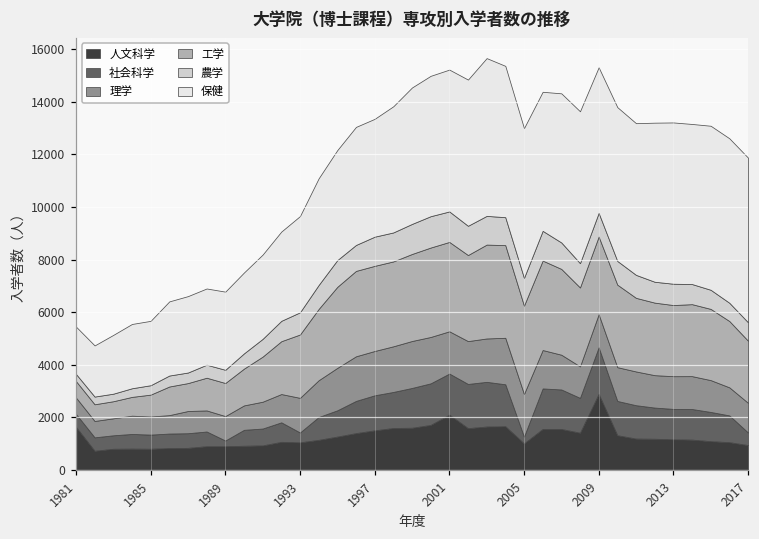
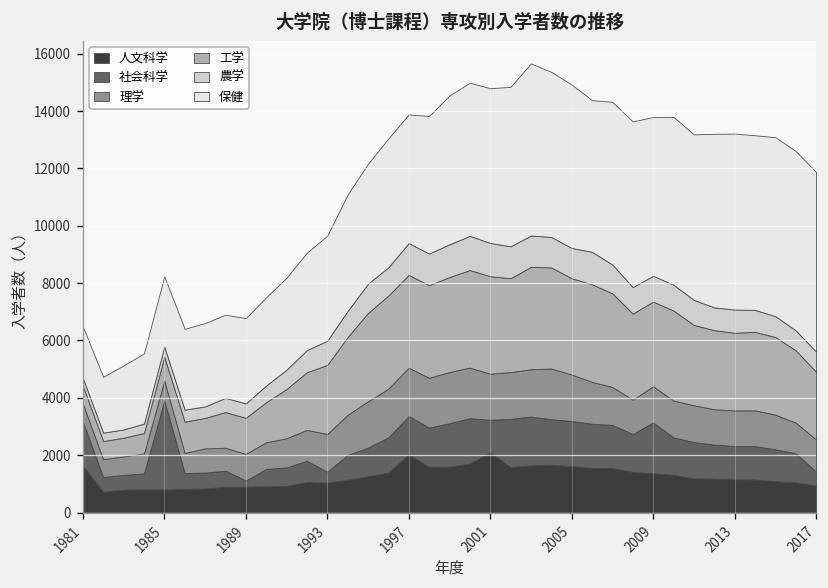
  {
    "人文科学": {
      "1981": 1600,
      "1985": 800,
      "1989": 900,
      "1993": 1000,
-     "1997": 1500,
+     "1997": 2000,
      "2001": 2100,
-     "2005": 1000,
-     "2009": 2900,
+     "2005": 1600,
+     "2009": 1400,
      "2013": 1200,
      "2017": 900
    },
    "社会科学": {
-     "1981": 500,
-     "1985": 500,
+     "1981": 1500,
+     "1985": 3100,
      "1989": 200,
      "1993": 400,
      "1997": 1300,
-     "2001": 1600,
-     "2005": 300,
+     "2001": 1100,
+     "2005": 1600,
      "2009": 1800,
      "2013": 1200,
      "2017": 500
    }
  }
